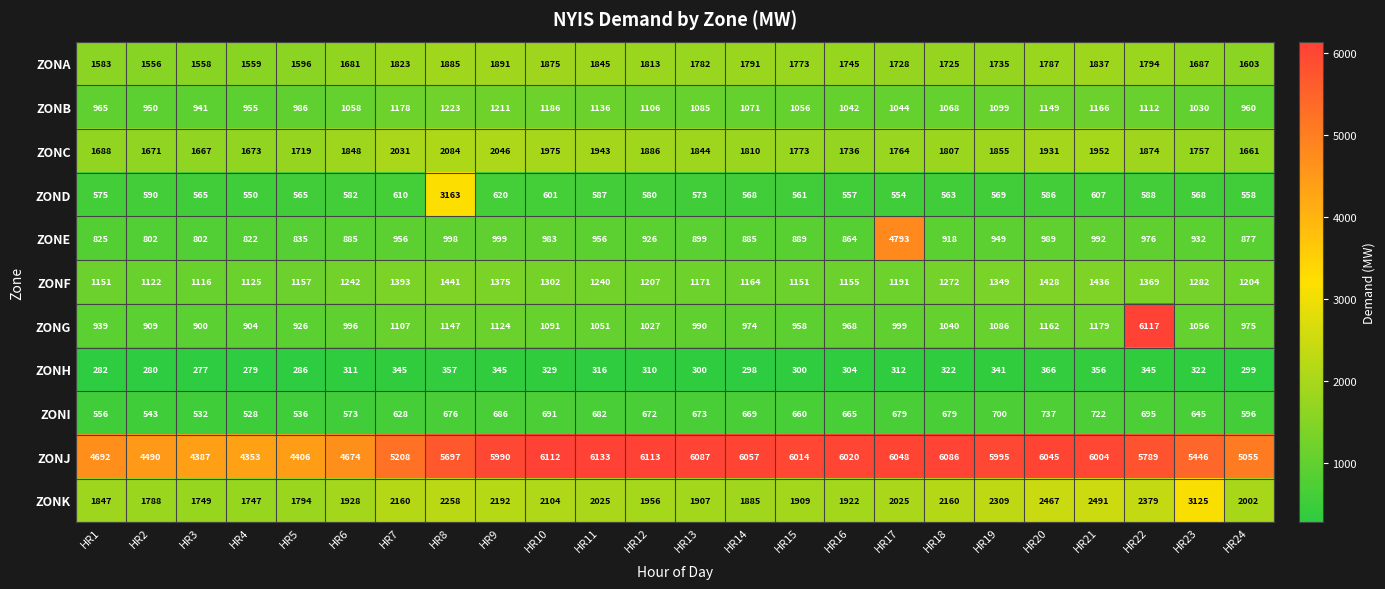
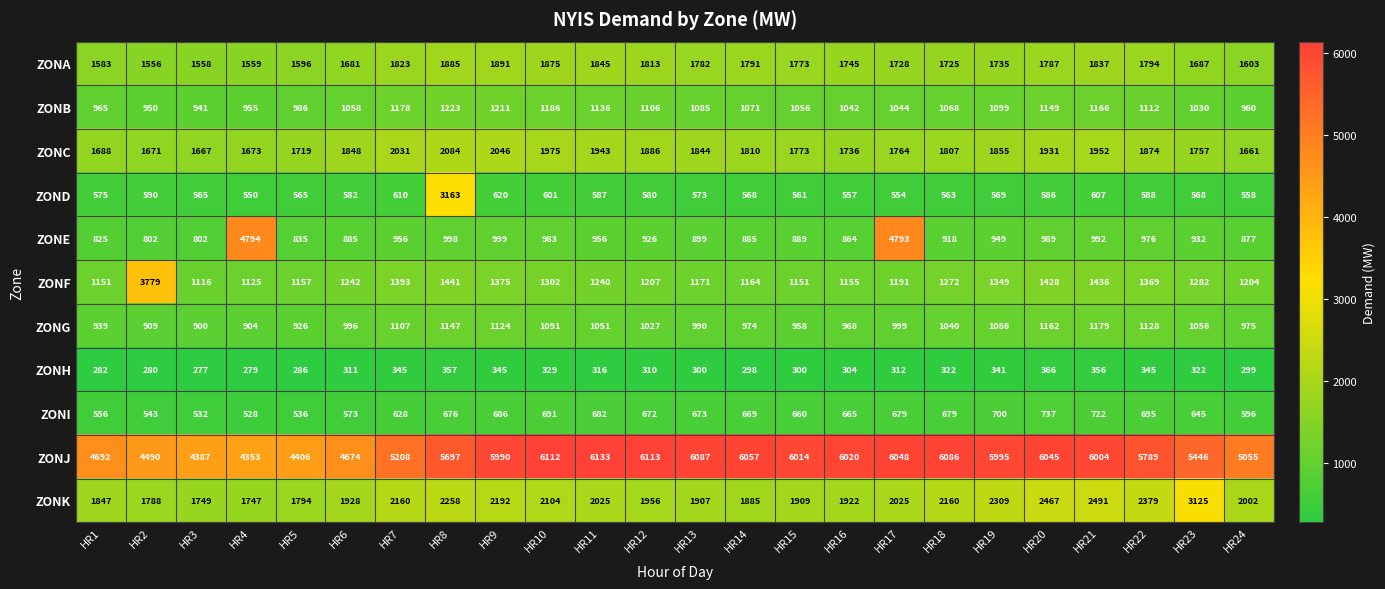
  {
    "ZONE": {
      "HR1": 825,
      "HR2": 802,
      "HR3": 802,
-     "HR4": 822,
+     "HR4": 4794,
      "HR5": 835,
      "HR6": 885,
      "HR7": 956,
      "HR8": 998,
      "HR9": 999,
      "HR10": 983,
      "HR11": 956,
      "HR12": 926,
      "HR13": 899,
      "HR14": 885,
      "HR15": 889,
      "HR16": 864,
      "HR17": 4793,
      "HR18": 918,
      "HR19": 949,
      "HR20": 989,
      "HR21": 992,
      "HR22": 976,
      "HR23": 932,
      "HR24": 877
    },
    "ZONF": {
      "HR1": 1151,
-     "HR2": 1122,
+     "HR2": 3779,
      "HR3": 1116,
      "HR4": 1125,
      "HR5": 1157,
      "HR6": 1242,
      "HR7": 1393,
      "HR8": 1441,
      "HR9": 1375,
      "HR10": 1302,
      "HR11": 1240,
      "HR12": 1207,
      "HR13": 1171,
      "HR14": 1164,
      "HR15": 1151,
      "HR16": 1155,
      "HR17": 1191,
      "HR18": 1272,
      "HR19": 1349,
      "HR20": 1428,
      "HR21": 1436,
      "HR22": 1369,
      "HR23": 1282,
      "HR24": 1204
    },
    "ZONG": {
      "HR1": 939,
      "HR2": 909,
      "HR3": 900,
      "HR4": 904,
      "HR5": 926,
      "HR6": 996,
      "HR7": 1107,
      "HR8": 1147,
      "HR9": 1124,
      "HR10": 1091,
      "HR11": 1051,
      "HR12": 1027,
      "HR13": 990,
      "HR14": 974,
      "HR15": 958,
      "HR16": 968,
      "HR17": 999,
      "HR18": 1040,
      "HR19": 1086,
      "HR20": 1162,
      "HR21": 1179,
-     "HR22": 6117,
+     "HR22": 1128,
      "HR23": 1056,
      "HR24": 975
    }
  }
